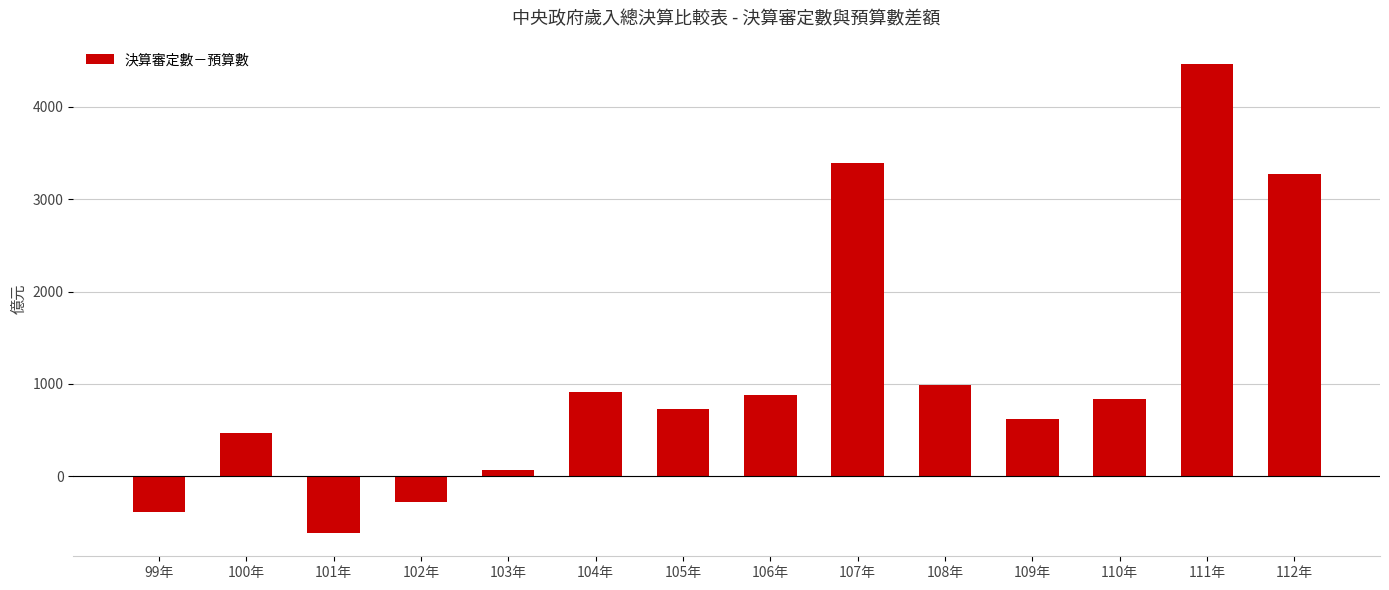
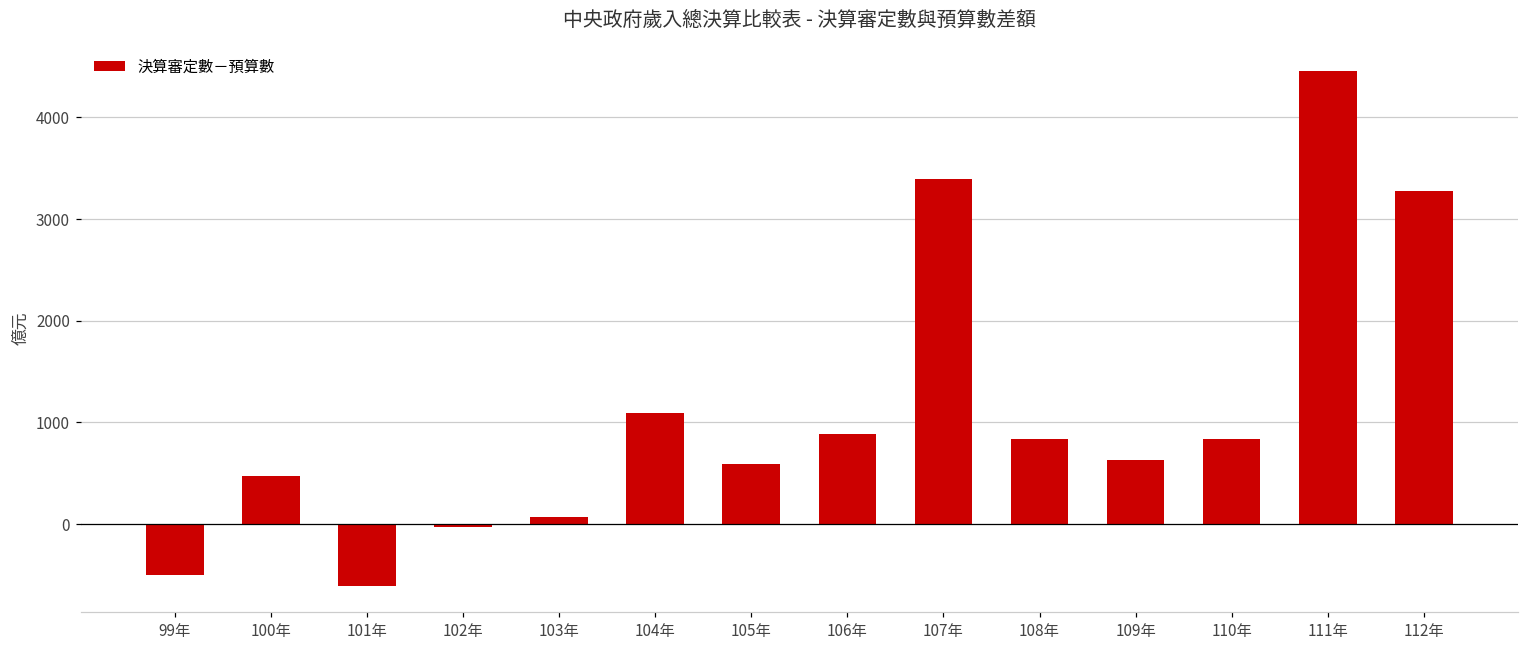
  {
-   "99年": -400,
+   "99年": -500,
    "100年": 500,
    "101年": -600,
-   "102年": -300,
+   "102年": 0,
    "103年": 100,
-   "104年": 900,
-   "105年": 700,
+   "104年": 1100,
+   "105年": 600,
    "106年": 900,
    "107年": 3400,
-   "108年": 1000,
+   "108年": 800,
    "109年": 600,
    "110年": 800,
    "111年": 4500,
    "112年": 3300
  }
